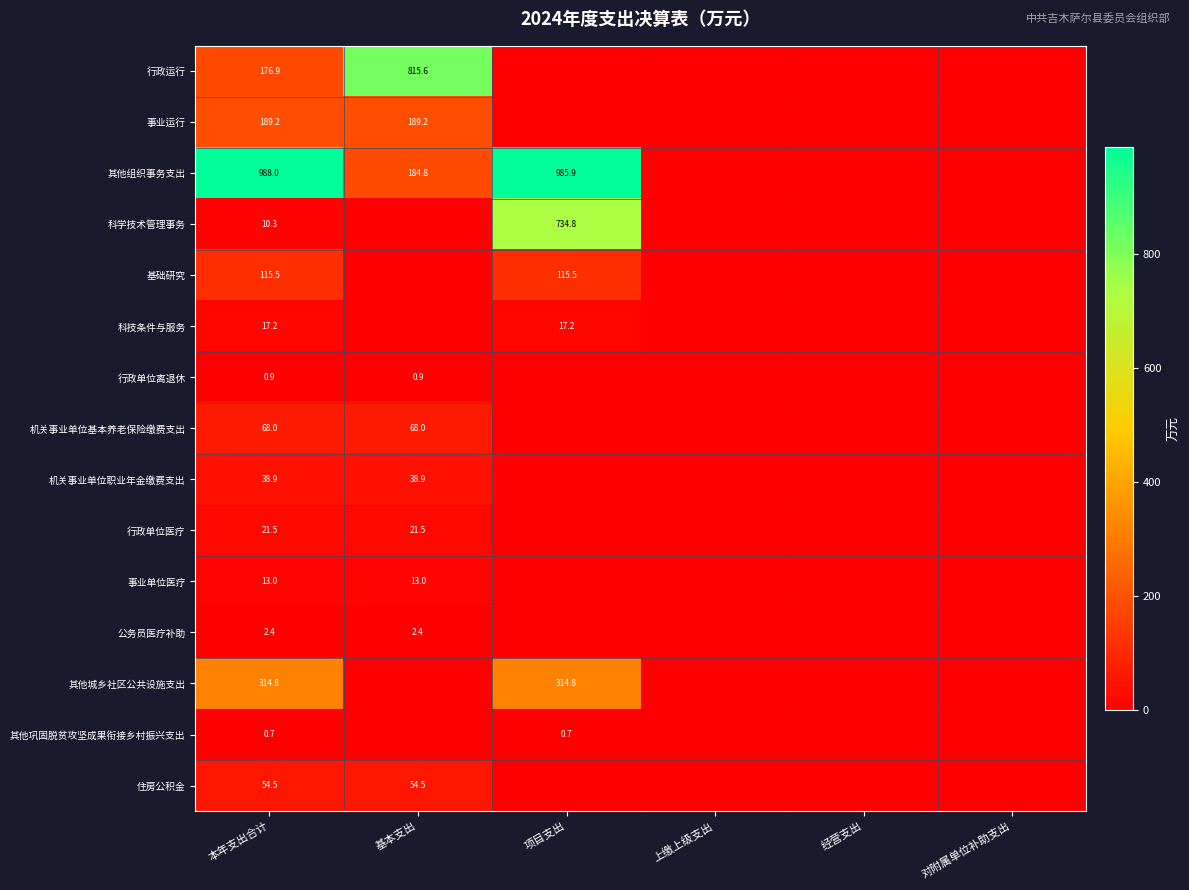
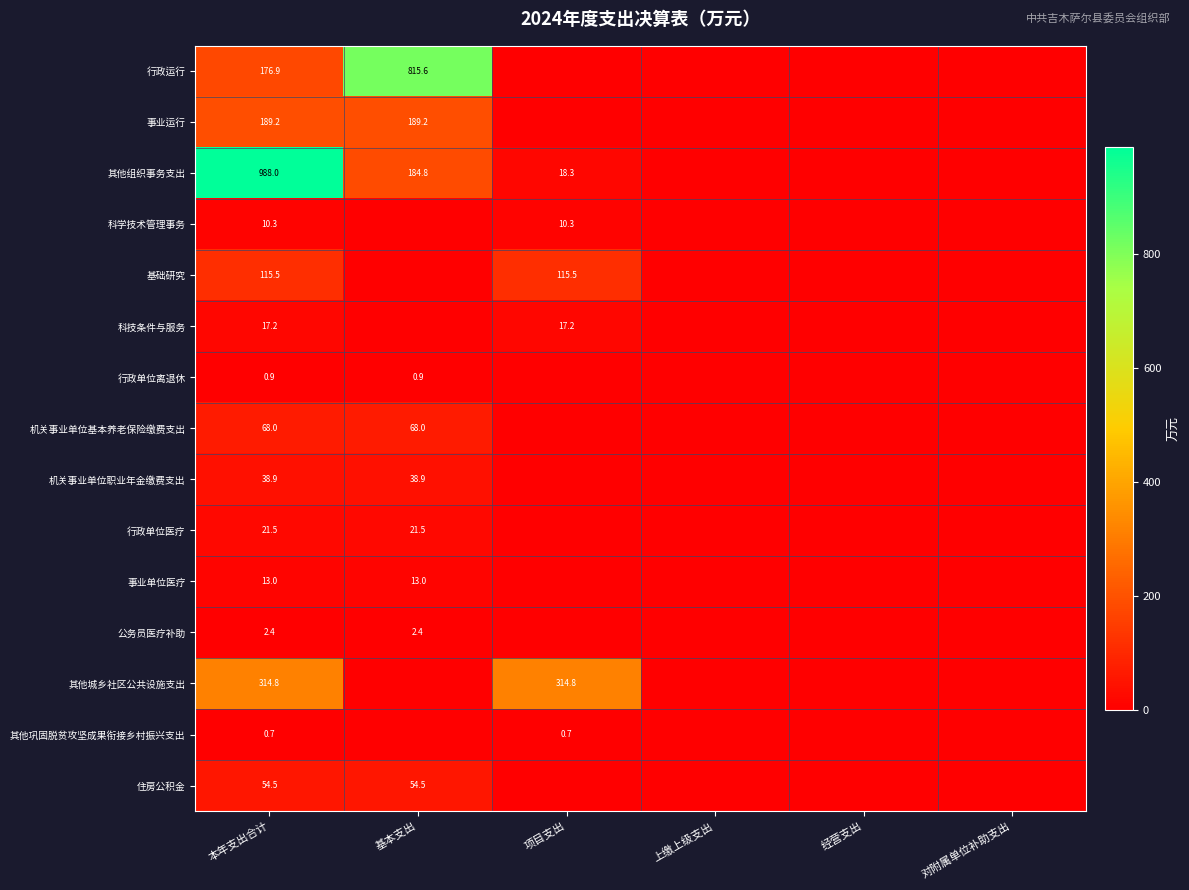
  {
    "行政运行": {
      "本年支出合计": 176.9,
      "基本支出": 815.6
    },
    "事业运行": {
      "本年支出合计": 189.2,
      "基本支出": 189.2
    },
    "其他组织事务支出": {
      "本年支出合计": 988.0,
      "基本支出": 184.8,
-     "项目支出": 985.9
+     "项目支出": 18.3
    },
    "科学技术管理事务": {
      "本年支出合计": 10.3,
-     "项目支出": 734.8
+     "项目支出": 10.3
    },
    "基础研究": {
      "本年支出合计": 115.5,
      "项目支出": 115.5
    },
    "科技条件与服务": {
      "本年支出合计": 17.2,
      "项目支出": 17.2
    },
    "行政单位离退休": {
      "本年支出合计": 0.9,
      "基本支出": 0.9
    },
    "机关事业单位基本养老保险缴费支出": {
      "本年支出合计": 68.0,
      "基本支出": 68.0
    },
    "机关事业单位职业年金缴费支出": {
      "本年支出合计": 38.9,
      "基本支出": 38.9
    },
    "行政单位医疗": {
      "本年支出合计": 21.5,
      "基本支出": 21.5
    },
    "事业单位医疗": {
      "本年支出合计": 13.0,
      "基本支出": 13.0
    },
    "公务员医疗补助": {
      "本年支出合计": 2.4,
      "基本支出": 2.4
    },
    "其他城乡社区公共设施支出": {
      "本年支出合计": 314.8,
      "项目支出": 314.8
    },
    "其他巩固脱贫攻坚成果衔接乡村振兴支出": {
      "本年支出合计": 0.7,
      "项目支出": 0.7
    },
    "住房公积金": {
      "本年支出合计": 54.5,
      "基本支出": 54.5
    }
  }
